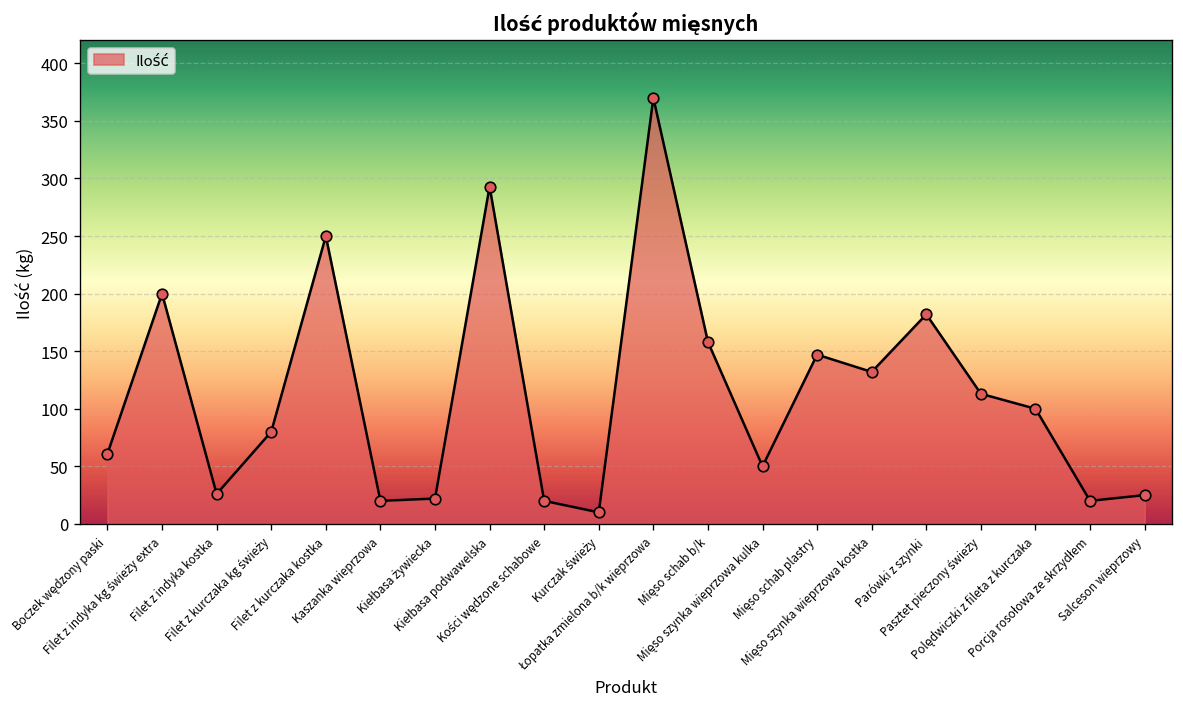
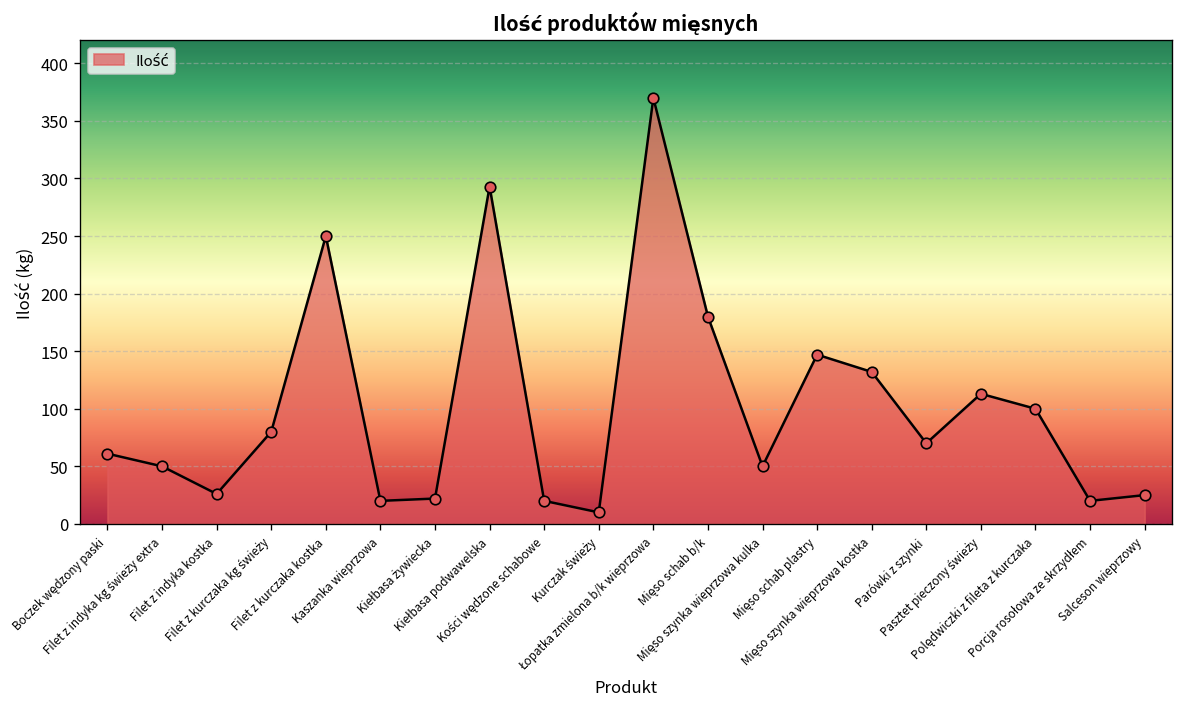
  {
    "Boczek wędzony paski": 60,
-   "Filet z indyka kg świeży extra": 200,
+   "Filet z indyka kg świeży extra": 50,
    "Filet z indyka kostka": 30,
    "Filet z kurczaka kg świeży": 80,
    "Filet z kurczaka kostka": 250,
    "Kaszanka wieprzowa": 20,
    "Kiełbasa żywiecka": 20,
    "Kiełbasa podwawelska": 290,
    "Kości wędzone schabowe": 20,
    "Kurczak świeży": 10,
    "Łopatka zmielona b/k wieprzowa": 370,
-   "Mięso schab b/k": 160,
+   "Mięso schab b/k": 180,
    "Mięso szynka wieprzowa kulka": 50,
    "Mięso schab plastry": 150,
    "Mięso szynka wieprzowa kostka": 130,
-   "Parówki z szynki": 180,
+   "Parówki z szynki": 70,
    "Pasztet pieczony świeży": 110,
    "Polędwiczki z fileta z kurczaka": 100,
    "Porcja rosołowa ze skrzydłem": 20,
    "Salceson wieprzowy": 30
  }
